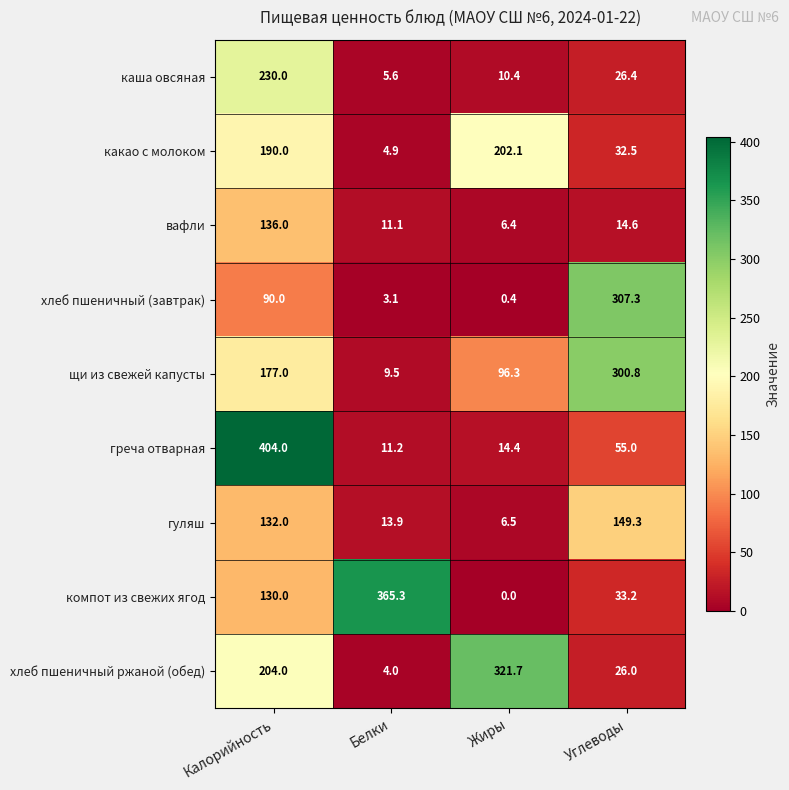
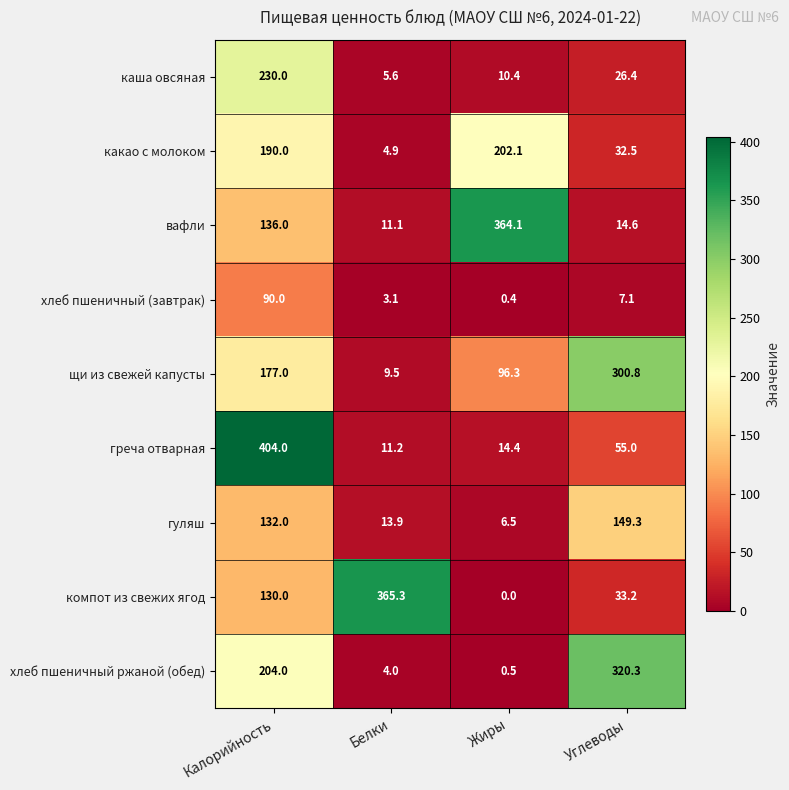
  {
    "каша овсяная": {
      "Калорийность": 230.0,
      "Белки": 5.6,
      "Жиры": 10.4,
      "Углеводы": 26.4
    },
    "какао с молоком": {
      "Калорийность": 190.0,
      "Белки": 4.9,
      "Жиры": 202.1,
      "Углеводы": 32.5
    },
    "вафли": {
      "Калорийность": 136.0,
      "Белки": 11.1,
-     "Жиры": 6.4,
+     "Жиры": 364.1,
      "Углеводы": 14.6
    },
    "хлеб пшеничный (завтрак)": {
      "Калорийность": 90.0,
      "Белки": 3.1,
      "Жиры": 0.4,
-     "Углеводы": 307.3
+     "Углеводы": 7.1
    },
    "щи из свежей капусты": {
      "Калорийность": 177.0,
      "Белки": 9.5,
      "Жиры": 96.3,
      "Углеводы": 300.8
    },
    "греча отварная": {
      "Калорийность": 404.0,
      "Белки": 11.2,
      "Жиры": 14.4,
      "Углеводы": 55.0
    },
    "гуляш": {
      "Калорийность": 132.0,
      "Белки": 13.9,
      "Жиры": 6.5,
      "Углеводы": 149.3
    },
    "компот из свежих ягод": {
      "Калорийность": 130.0,
      "Белки": 365.3,
      "Жиры": 0.0,
      "Углеводы": 33.2
    },
    "хлеб пшеничный ржаной (обед)": {
      "Калорийность": 204.0,
      "Белки": 4.0,
-     "Жиры": 321.7,
-     "Углеводы": 26.0
+     "Жиры": 0.5,
+     "Углеводы": 320.3
    }
  }
